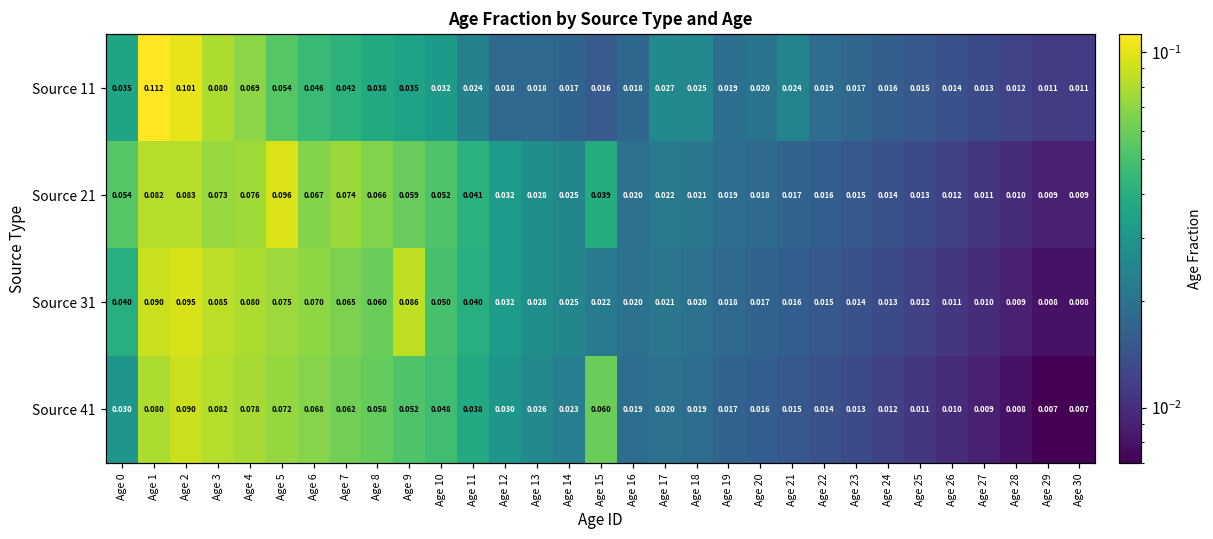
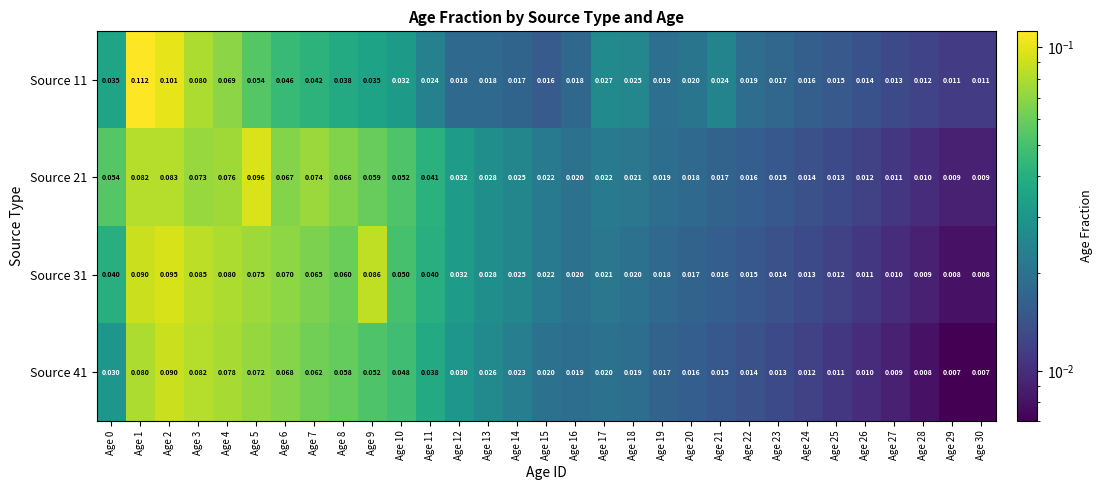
  {
    "Source 11": {
      "Age 0": 0.035,
      "Age 1": 0.112,
      "Age 2": 0.101,
      "Age 3": 0.080,
      "Age 4": 0.069,
      "Age 5": 0.054,
      "Age 6": 0.046,
      "Age 7": 0.042,
      "Age 8": 0.038,
      "Age 9": 0.035,
      "Age 10": 0.032,
      "Age 11": 0.024,
      "Age 12": 0.018,
      "Age 13": 0.018,
      "Age 14": 0.017,
      "Age 15": 0.016,
      "Age 16": 0.018,
      "Age 17": 0.027,
      "Age 18": 0.025,
      "Age 19": 0.019,
      "Age 20": 0.020,
      "Age 21": 0.024,
      "Age 22": 0.019,
      "Age 23": 0.017,
      "Age 24": 0.016,
      "Age 25": 0.015,
      "Age 26": 0.014,
      "Age 27": 0.013,
      "Age 28": 0.012,
      "Age 29": 0.011,
      "Age 30": 0.011
    },
    "Source 21": {
      "Age 0": 0.054,
      "Age 1": 0.082,
      "Age 2": 0.083,
      "Age 3": 0.073,
      "Age 4": 0.076,
      "Age 5": 0.096,
      "Age 6": 0.067,
      "Age 7": 0.074,
      "Age 8": 0.066,
      "Age 9": 0.059,
      "Age 10": 0.052,
      "Age 11": 0.041,
      "Age 12": 0.032,
      "Age 13": 0.028,
      "Age 14": 0.025,
-     "Age 15": 0.039,
+     "Age 15": 0.022,
      "Age 16": 0.020,
      "Age 17": 0.022,
      "Age 18": 0.021,
      "Age 19": 0.019,
      "Age 20": 0.018,
      "Age 21": 0.017,
      "Age 22": 0.016,
      "Age 23": 0.015,
      "Age 24": 0.014,
      "Age 25": 0.013,
      "Age 26": 0.012,
      "Age 27": 0.011,
      "Age 28": 0.010,
      "Age 29": 0.009,
      "Age 30": 0.009
    },
    "Source 31": {
      "Age 0": 0.040,
      "Age 1": 0.090,
      "Age 2": 0.095,
      "Age 3": 0.085,
      "Age 4": 0.080,
      "Age 5": 0.075,
      "Age 6": 0.070,
      "Age 7": 0.065,
      "Age 8": 0.060,
      "Age 9": 0.086,
      "Age 10": 0.050,
      "Age 11": 0.040,
      "Age 12": 0.032,
      "Age 13": 0.028,
      "Age 14": 0.025,
      "Age 15": 0.022,
      "Age 16": 0.020,
      "Age 17": 0.021,
      "Age 18": 0.020,
      "Age 19": 0.018,
      "Age 20": 0.017,
      "Age 21": 0.016,
      "Age 22": 0.015,
      "Age 23": 0.014,
      "Age 24": 0.013,
      "Age 25": 0.012,
      "Age 26": 0.011,
      "Age 27": 0.010,
      "Age 28": 0.009,
      "Age 29": 0.008,
      "Age 30": 0.008
    },
    "Source 41": {
      "Age 0": 0.030,
      "Age 1": 0.080,
      "Age 2": 0.090,
      "Age 3": 0.082,
      "Age 4": 0.078,
      "Age 5": 0.072,
      "Age 6": 0.068,
      "Age 7": 0.062,
      "Age 8": 0.058,
      "Age 9": 0.052,
      "Age 10": 0.048,
      "Age 11": 0.038,
      "Age 12": 0.030,
      "Age 13": 0.026,
      "Age 14": 0.023,
-     "Age 15": 0.060,
+     "Age 15": 0.020,
      "Age 16": 0.019,
      "Age 17": 0.020,
      "Age 18": 0.019,
      "Age 19": 0.017,
      "Age 20": 0.016,
      "Age 21": 0.015,
      "Age 22": 0.014,
      "Age 23": 0.013,
      "Age 24": 0.012,
      "Age 25": 0.011,
      "Age 26": 0.010,
      "Age 27": 0.009,
      "Age 28": 0.008,
      "Age 29": 0.007,
      "Age 30": 0.007
    }
  }
